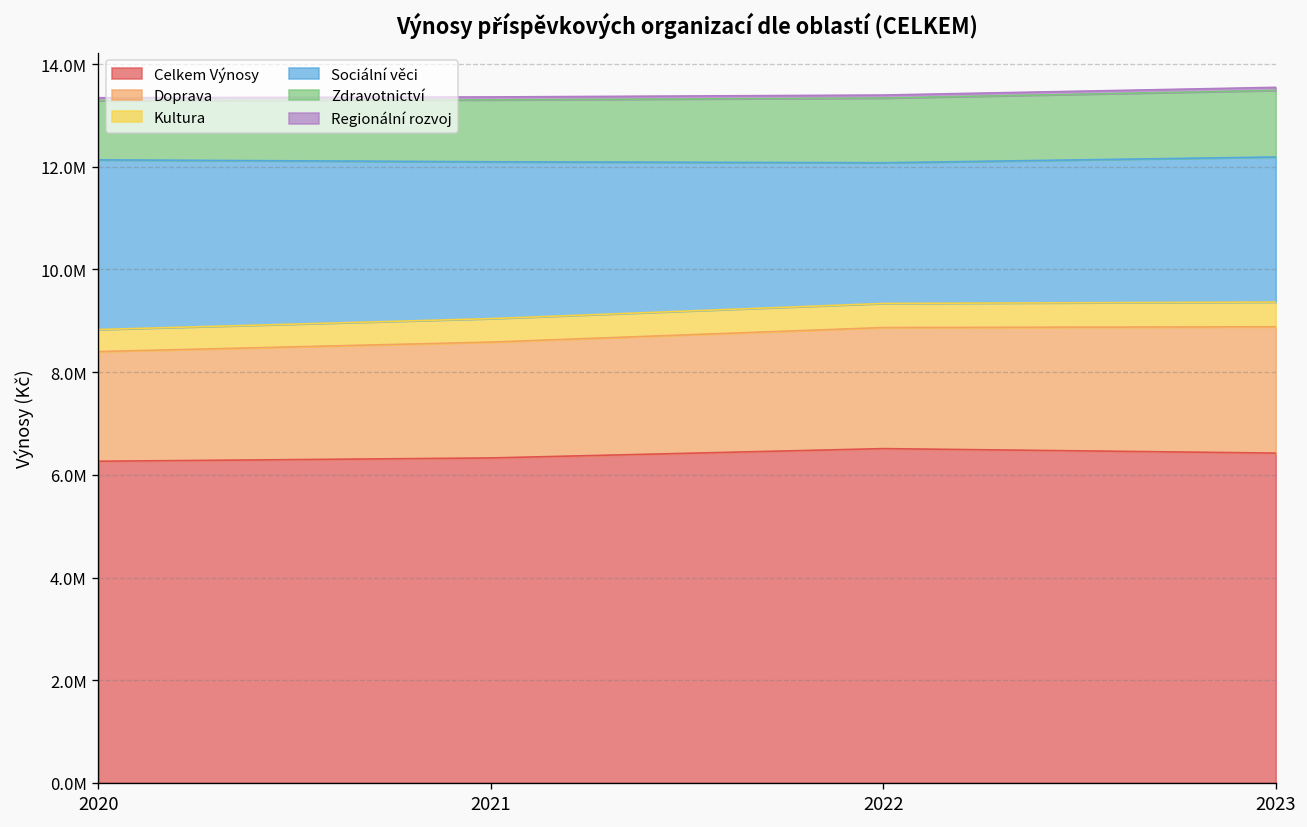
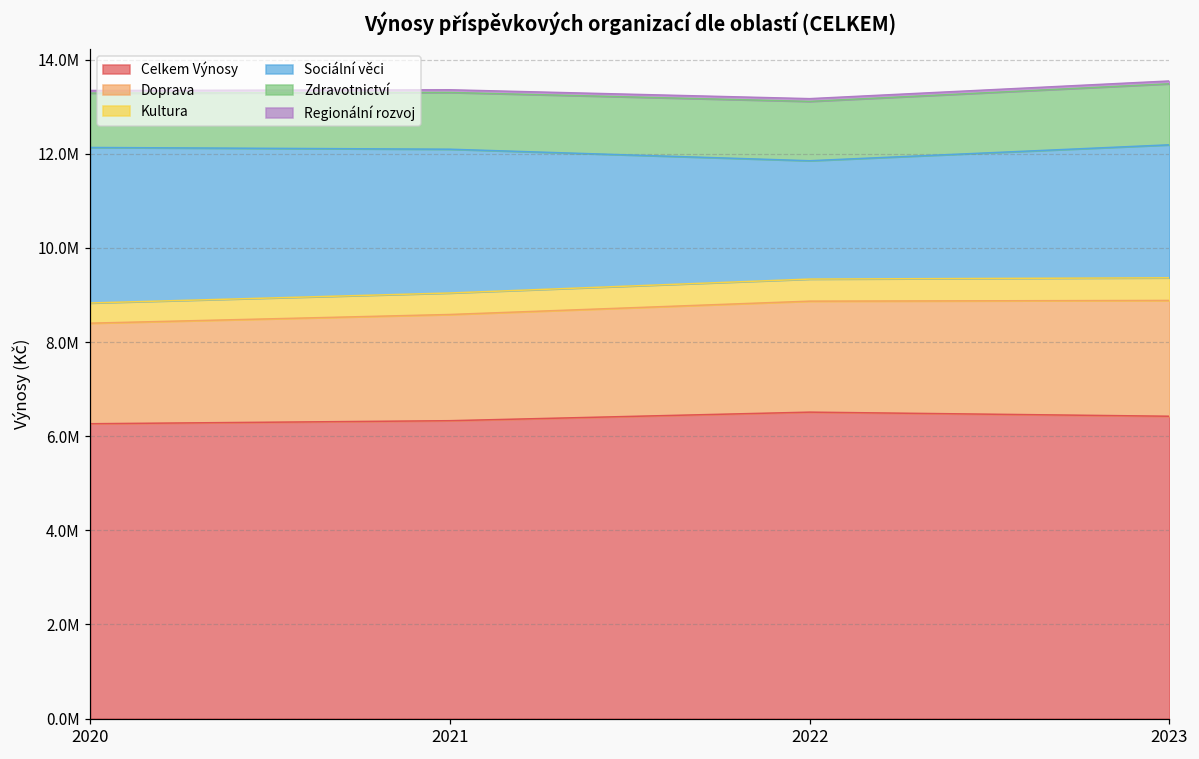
  {
    "Celkem Výnosy": {
      "2020": 6300000,
      "2021": 6300000,
      "2022": 6500000,
      "2023": 6400000
    },
    "Sociální věci": {
      "2020": 3300000,
      "2021": 3100000,
-     "2022": 2700000,
+     "2022": 2500000,
      "2023": 2800000
    },
    "Zdravotnictví": {
      "2023": 1300000
    },
    "Regionální rozvoj": {
      "2023": 100000
    }
  }
